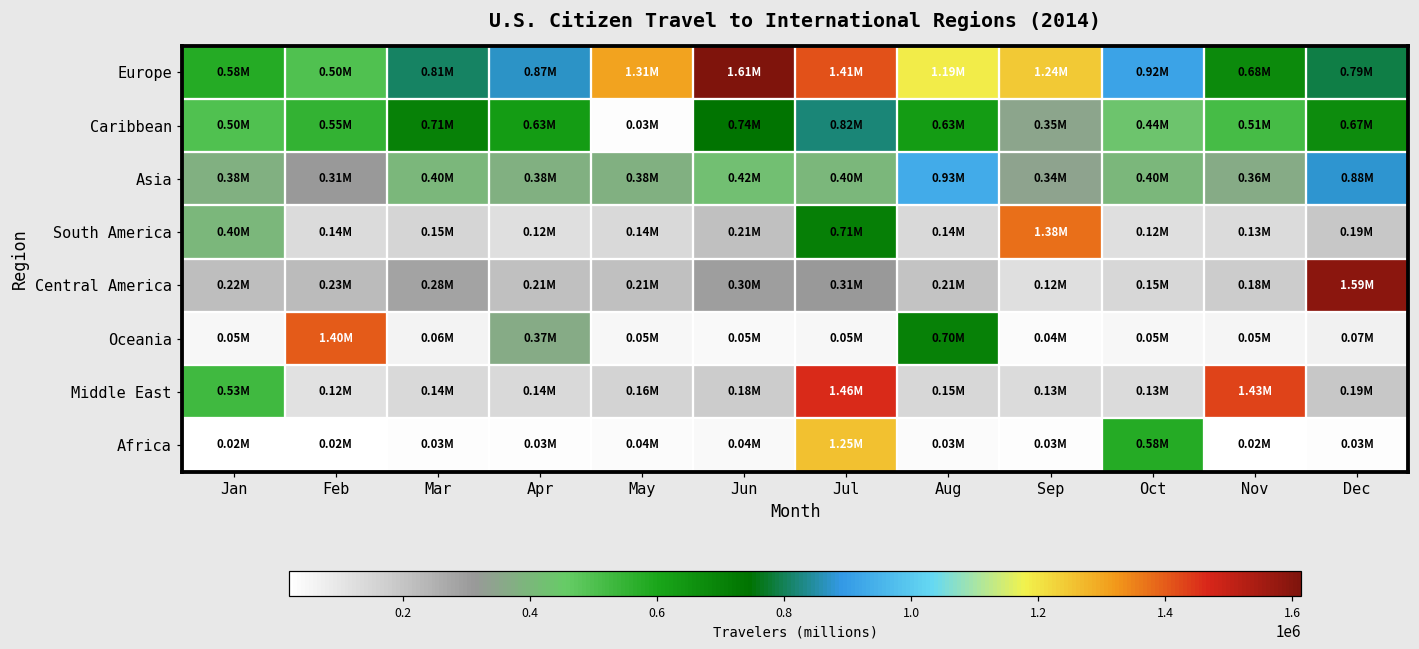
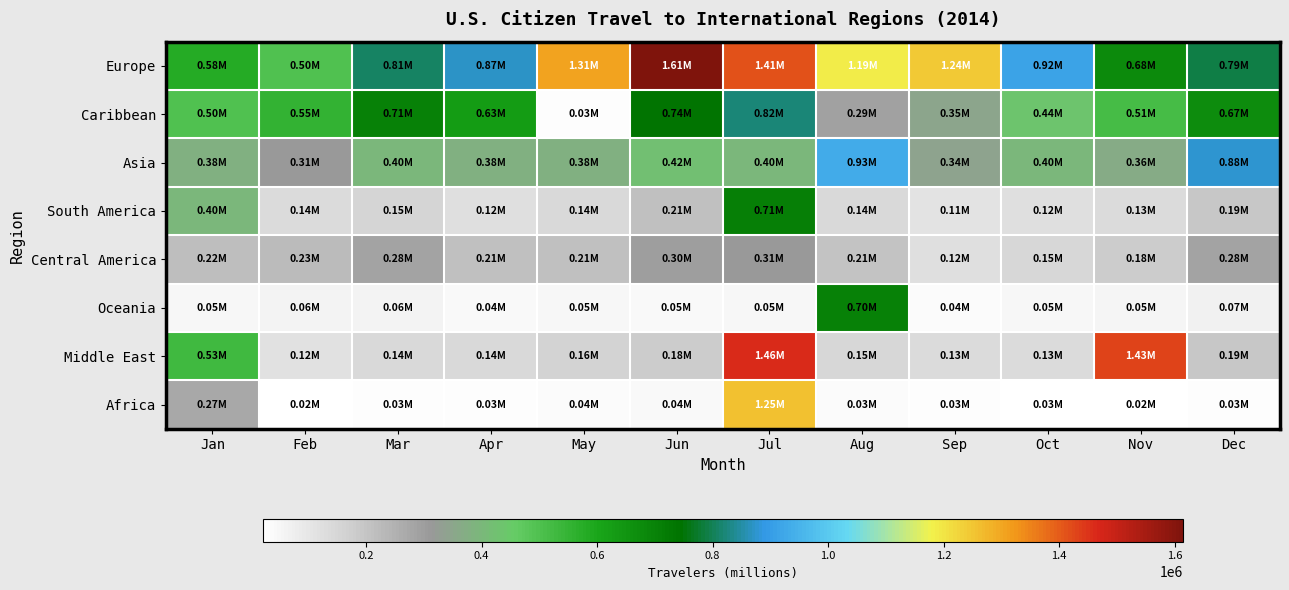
  {
    "Europe": {
      "Jan": "0.58M",
      "Feb": "0.50M",
      "Mar": "0.81M",
      "Apr": "0.87M",
      "May": "1.31M",
      "Jun": "1.61M",
      "Jul": "1.41M",
      "Aug": "1.19M",
      "Sep": "1.24M",
      "Oct": "0.92M",
      "Nov": "0.68M",
      "Dec": "0.79M"
    },
    "Caribbean": {
      "Jan": "0.50M",
      "Feb": "0.55M",
      "Mar": "0.71M",
      "Apr": "0.63M",
      "May": "0.03M",
      "Jun": "0.74M",
      "Jul": "0.82M",
-     "Aug": "0.63M",
+     "Aug": "0.29M",
      "Sep": "0.35M",
      "Oct": "0.44M",
      "Nov": "0.51M",
      "Dec": "0.67M"
    },
    "Asia": {
      "Jan": "0.38M",
      "Feb": "0.31M",
      "Mar": "0.40M",
      "Apr": "0.38M",
      "May": "0.38M",
      "Jun": "0.42M",
      "Jul": "0.40M",
      "Aug": "0.93M",
      "Sep": "0.34M",
      "Oct": "0.40M",
      "Nov": "0.36M",
      "Dec": "0.88M"
    },
    "South America": {
      "Jan": "0.40M",
      "Feb": "0.14M",
      "Mar": "0.15M",
      "Apr": "0.12M",
      "May": "0.14M",
      "Jun": "0.21M",
      "Jul": "0.71M",
      "Aug": "0.14M",
-     "Sep": "1.38M",
+     "Sep": "0.11M",
      "Oct": "0.12M",
      "Nov": "0.13M",
      "Dec": "0.19M"
    },
    "Central America": {
      "Jan": "0.22M",
      "Feb": "0.23M",
      "Mar": "0.28M",
      "Apr": "0.21M",
      "May": "0.21M",
      "Jun": "0.30M",
      "Jul": "0.31M",
      "Aug": "0.21M",
      "Sep": "0.12M",
      "Oct": "0.15M",
      "Nov": "0.18M",
-     "Dec": "1.59M"
+     "Dec": "0.28M"
    },
    "Oceania": {
      "Jan": "0.05M",
-     "Feb": "1.40M",
+     "Feb": "0.06M",
      "Mar": "0.06M",
-     "Apr": "0.37M",
+     "Apr": "0.04M",
      "May": "0.05M",
      "Jun": "0.05M",
      "Jul": "0.05M",
      "Aug": "0.70M",
      "Sep": "0.04M",
      "Oct": "0.05M",
      "Nov": "0.05M",
      "Dec": "0.07M"
    },
    "Middle East": {
      "Jan": "0.53M",
      "Feb": "0.12M",
      "Mar": "0.14M",
      "Apr": "0.14M",
      "May": "0.16M",
      "Jun": "0.18M",
      "Jul": "1.46M",
      "Aug": "0.15M",
      "Sep": "0.13M",
      "Oct": "0.13M",
      "Nov": "1.43M",
      "Dec": "0.19M"
    },
    "Africa": {
-     "Jan": "0.02M",
+     "Jan": "0.27M",
      "Feb": "0.02M",
      "Mar": "0.03M",
      "Apr": "0.03M",
      "May": "0.04M",
      "Jun": "0.04M",
      "Jul": "1.25M",
      "Aug": "0.03M",
      "Sep": "0.03M",
-     "Oct": "0.58M",
+     "Oct": "0.03M",
      "Nov": "0.02M",
      "Dec": "0.03M"
    }
  }
